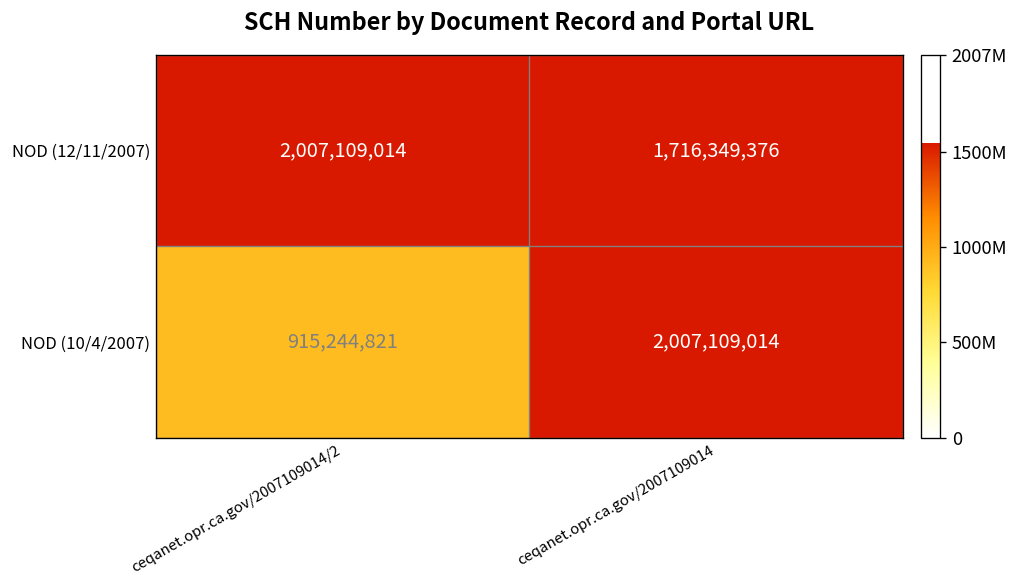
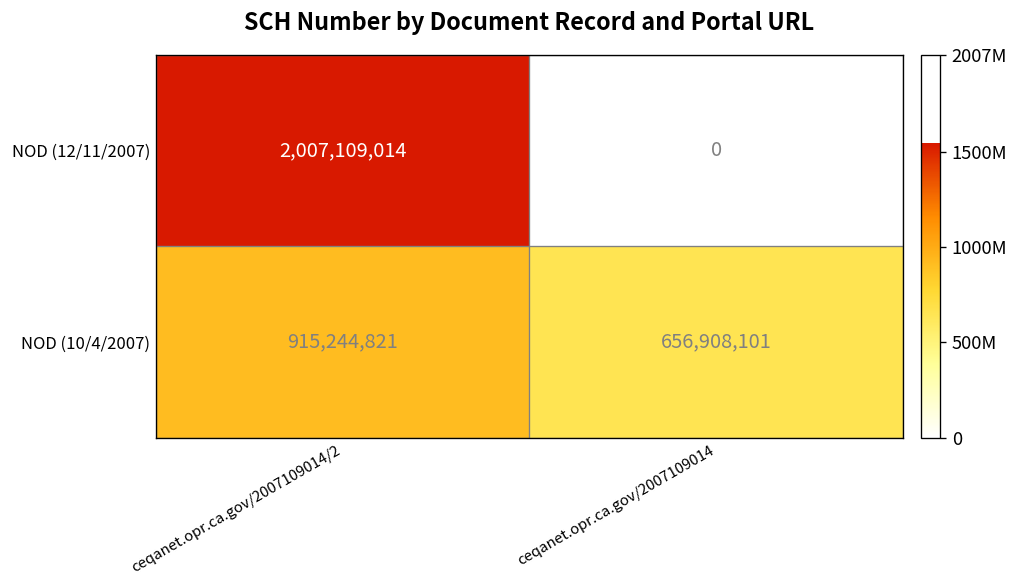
  {
    "NOD (12/11/2007)": {
      "ceqanet.opr.ca.gov/2007109014/2": "2,007,109,014",
-     "ceqanet.opr.ca.gov/2007109014": "1,716,349,376"
+     "ceqanet.opr.ca.gov/2007109014": "0"
    },
    "NOD (10/4/2007)": {
      "ceqanet.opr.ca.gov/2007109014/2": "915,244,821",
-     "ceqanet.opr.ca.gov/2007109014": "2,007,109,014"
+     "ceqanet.opr.ca.gov/2007109014": "656,908,101"
    }
  }
